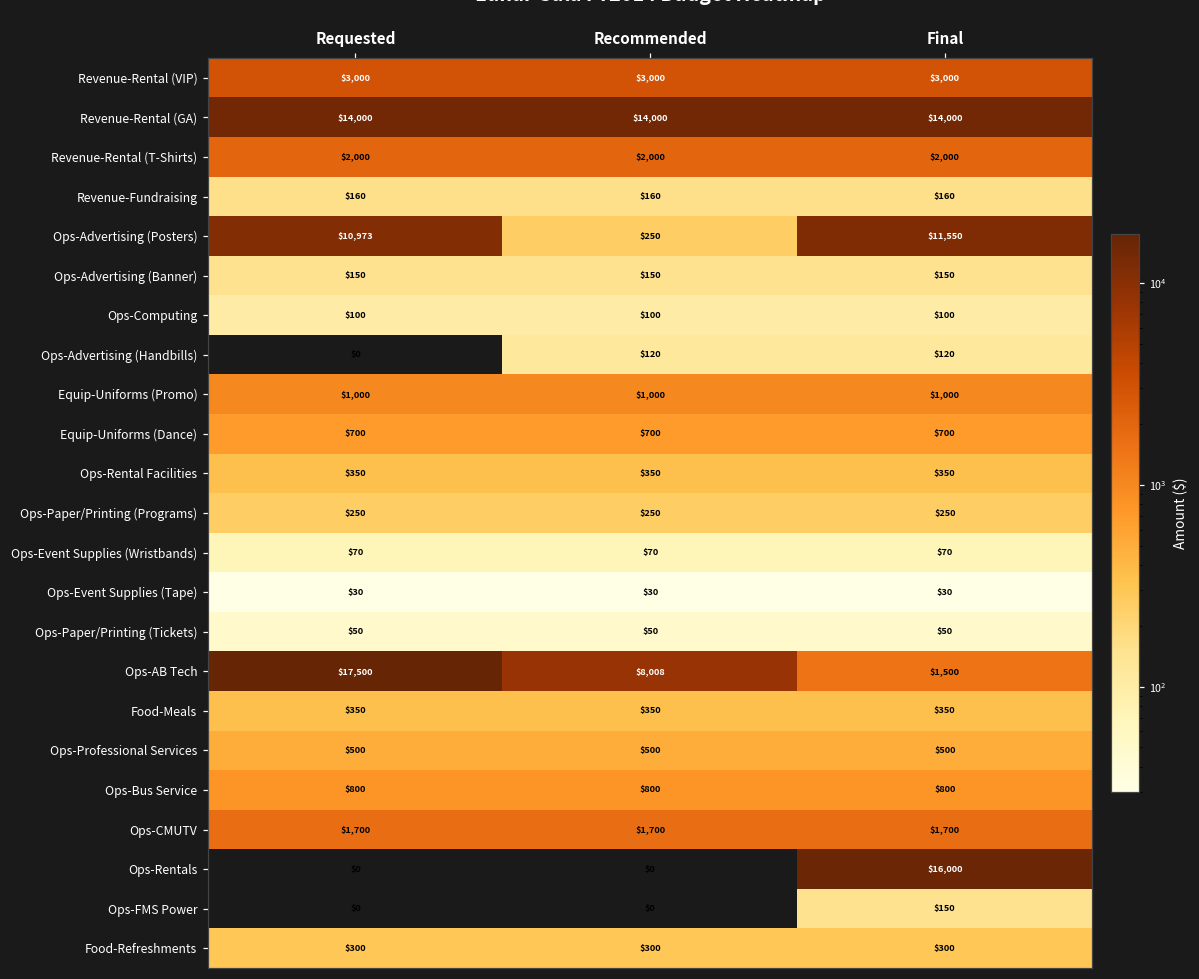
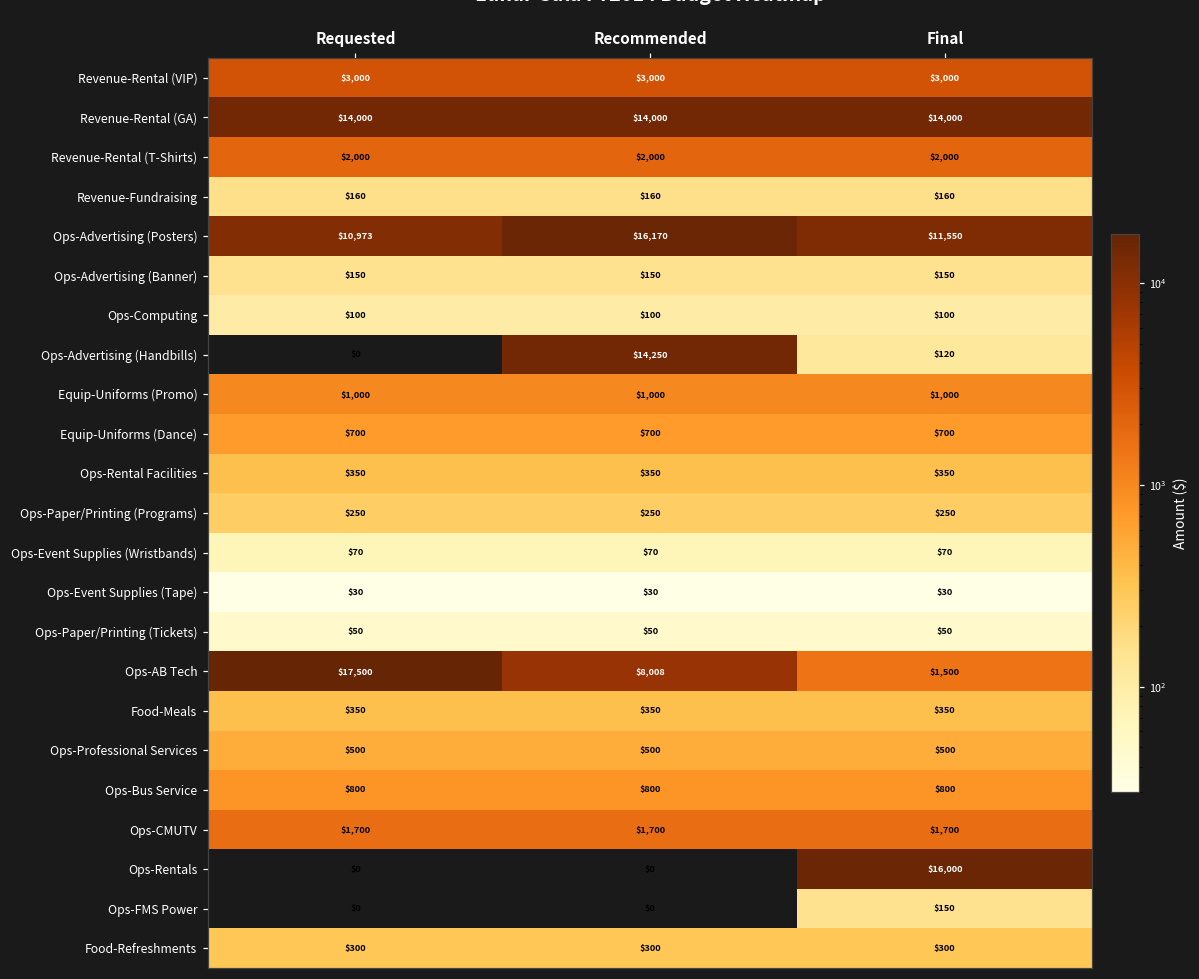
  {
    "Revenue-Rental (VIP)": {
      "Requested": "$3,000",
      "Recommended": "$3,000",
      "Final": "$3,000"
    },
    "Revenue-Rental (GA)": {
      "Requested": "$14,000",
      "Recommended": "$14,000",
      "Final": "$14,000"
    },
    "Revenue-Rental (T-Shirts)": {
      "Requested": "$2,000",
      "Recommended": "$2,000",
      "Final": "$2,000"
    },
    "Revenue-Fundraising": {
      "Requested": "$160",
      "Recommended": "$160",
      "Final": "$160"
    },
    "Ops-Advertising (Posters)": {
      "Requested": "$10,973",
-     "Recommended": "$250",
+     "Recommended": "$16,170",
      "Final": "$11,550"
    },
    "Ops-Advertising (Banner)": {
      "Requested": "$150",
      "Recommended": "$150",
      "Final": "$150"
    },
    "Ops-Computing": {
      "Requested": "$100",
      "Recommended": "$100",
      "Final": "$100"
    },
    "Ops-Advertising (Handbills)": {
-     "Recommended": "$120",
+     "Recommended": "$14,250",
      "Final": "$120"
    },
    "Equip-Uniforms (Promo)": {
      "Requested": "$1,000",
      "Recommended": "$1,000",
      "Final": "$1,000"
    },
    "Equip-Uniforms (Dance)": {
      "Requested": "$700",
      "Recommended": "$700",
      "Final": "$700"
    },
    "Ops-Rental Facilities": {
      "Requested": "$350",
      "Recommended": "$350",
      "Final": "$350"
    },
    "Ops-Paper/Printing (Programs)": {
      "Requested": "$250",
      "Recommended": "$250",
      "Final": "$250"
    },
    "Ops-Event Supplies (Wristbands)": {
      "Requested": "$70",
      "Recommended": "$70",
      "Final": "$70"
    },
    "Ops-Event Supplies (Tape)": {
      "Requested": "$30",
      "Recommended": "$30",
      "Final": "$30"
    },
    "Ops-Paper/Printing (Tickets)": {
      "Requested": "$50",
      "Recommended": "$50",
      "Final": "$50"
    },
    "Ops-AB Tech": {
      "Requested": "$17,500",
      "Recommended": "$8,008",
      "Final": "$1,500"
    },
    "Food-Meals": {
      "Requested": "$350",
      "Recommended": "$350",
      "Final": "$350"
    },
    "Ops-Professional Services": {
      "Requested": "$500",
      "Recommended": "$500",
      "Final": "$500"
    },
    "Ops-Bus Service": {
      "Requested": "$800",
      "Recommended": "$800",
      "Final": "$800"
    },
    "Ops-CMUTV": {
      "Requested": "$1,700",
      "Recommended": "$1,700",
      "Final": "$1,700"
    },
    "Ops-Rentals": {
      "Final": "$16,000"
    },
    "Ops-FMS Power": {
      "Final": "$150"
    },
    "Food-Refreshments": {
      "Requested": "$300",
      "Recommended": "$300",
      "Final": "$300"
    }
  }
